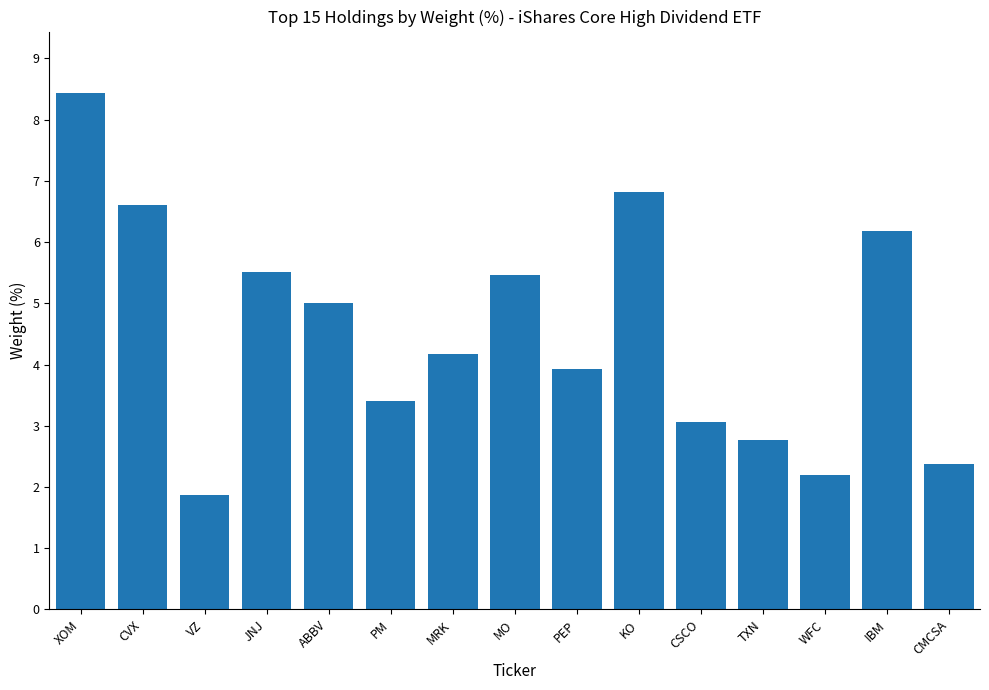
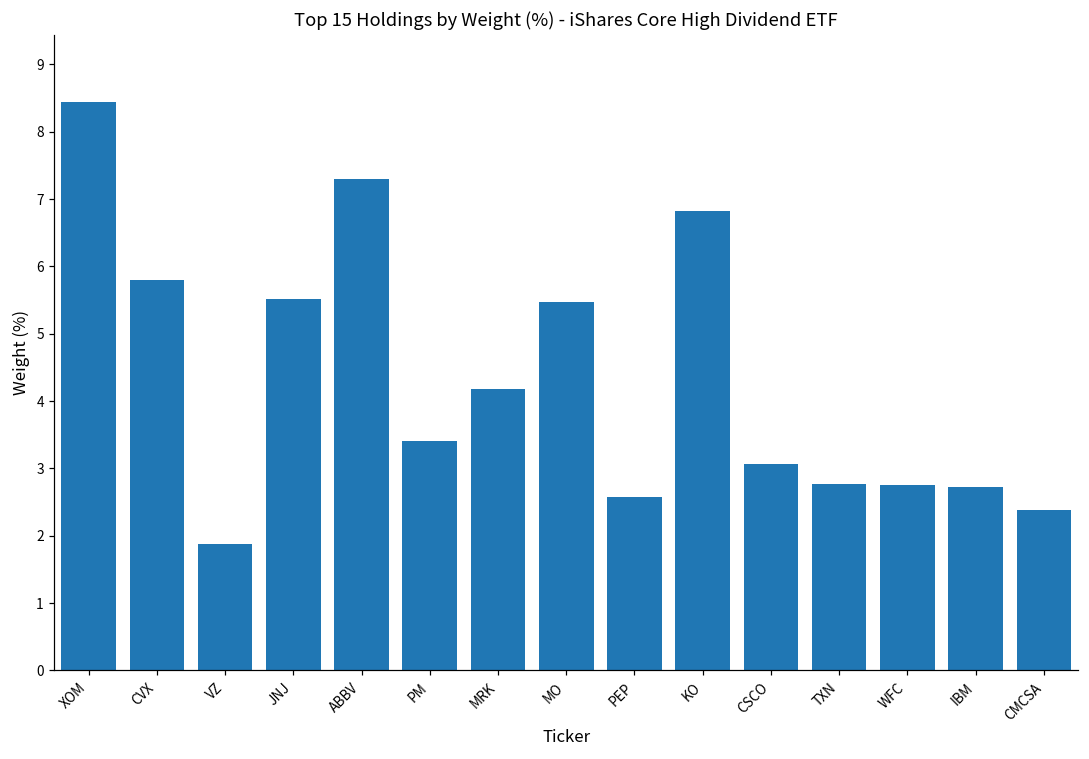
  {
    "XOM": 8.4,
-   "CVX": 6.6,
+   "CVX": 5.8,
    "VZ": 1.9,
    "JNJ": 5.5,
-   "ABBV": 5.0,
+   "ABBV": 7.3,
    "PM": 3.4,
    "MRK": 4.2,
    "MO": 5.5,
-   "PEP": 3.9,
+   "PEP": 2.6,
    "KO": 6.8,
    "CSCO": 3.1,
    "TXN": 2.8,
-   "WFC": 2.2,
-   "IBM": 6.2,
+   "WFC": 2.8,
+   "IBM": 2.7,
    "CMCSA": 2.4
  }
